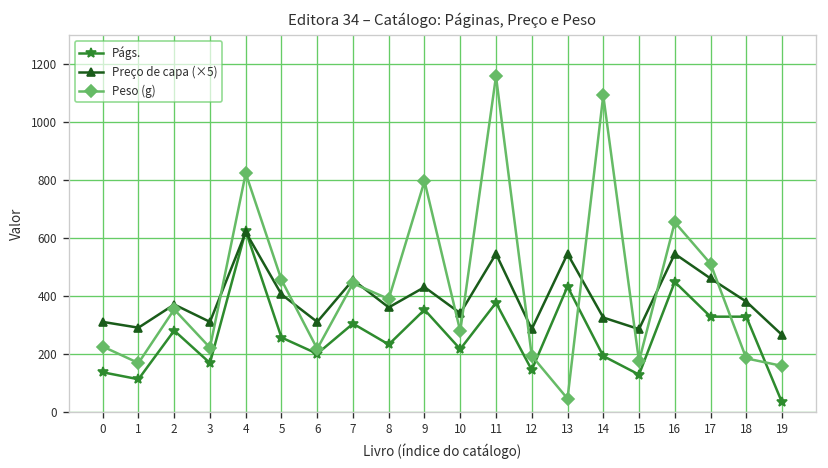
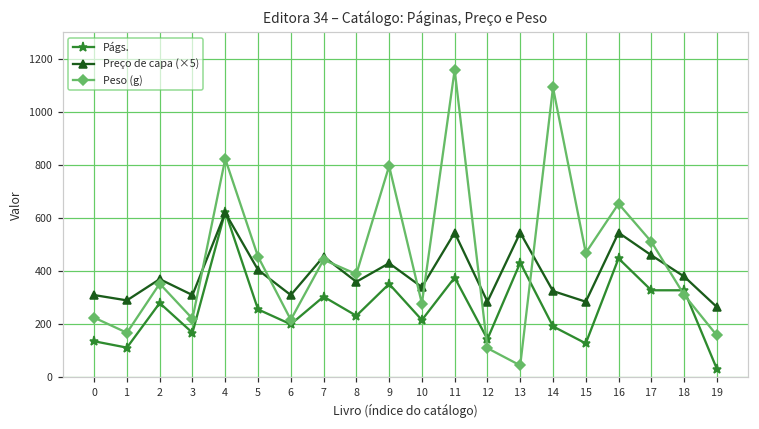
  {
    "Peso (g)": {
      "0": 230,
      "1": 170,
      "2": 350,
      "3": 220,
      "4": 820,
      "5": 460,
      "6": 220,
      "7": 440,
      "8": 390,
      "9": 800,
      "10": 280,
      "11": 1160,
-     "12": 190,
+     "12": 110,
      "13": 50,
      "14": 1090,
-     "15": 170,
+     "15": 470,
      "16": 650,
      "17": 510,
-     "18": 180,
+     "18": 310,
      "19": 160
    }
  }
